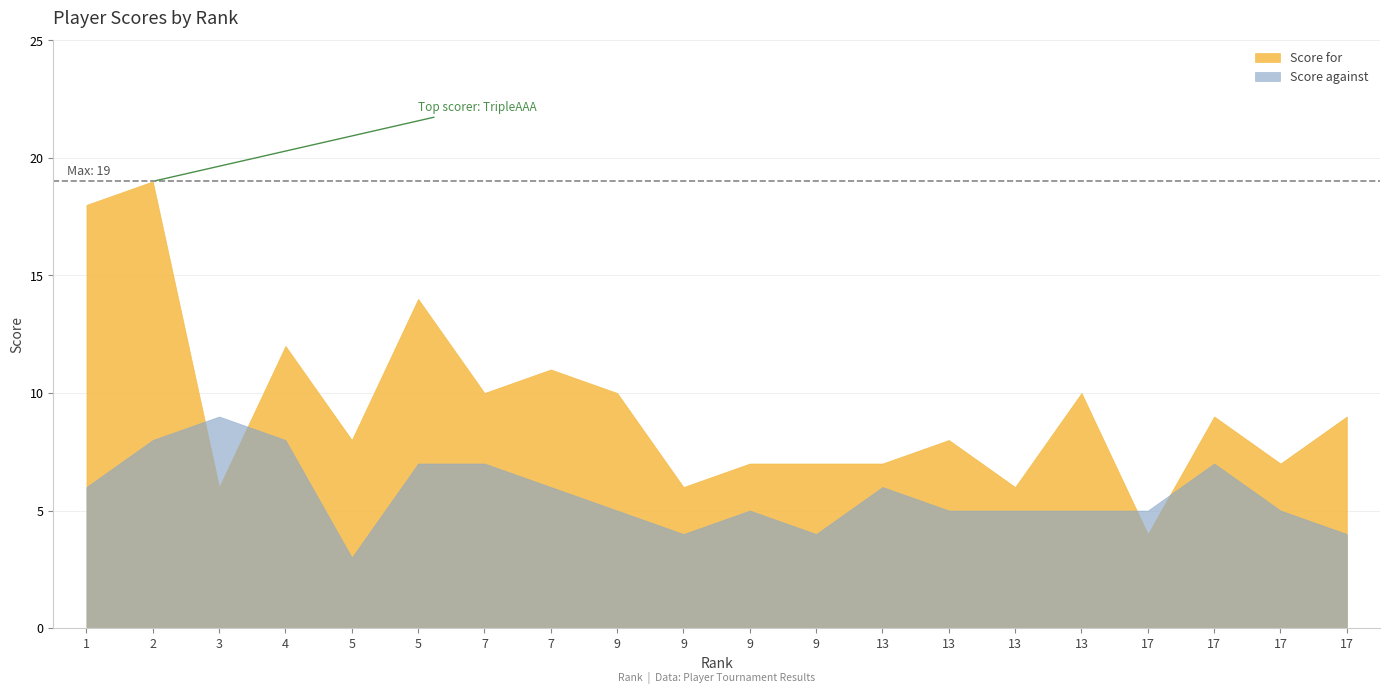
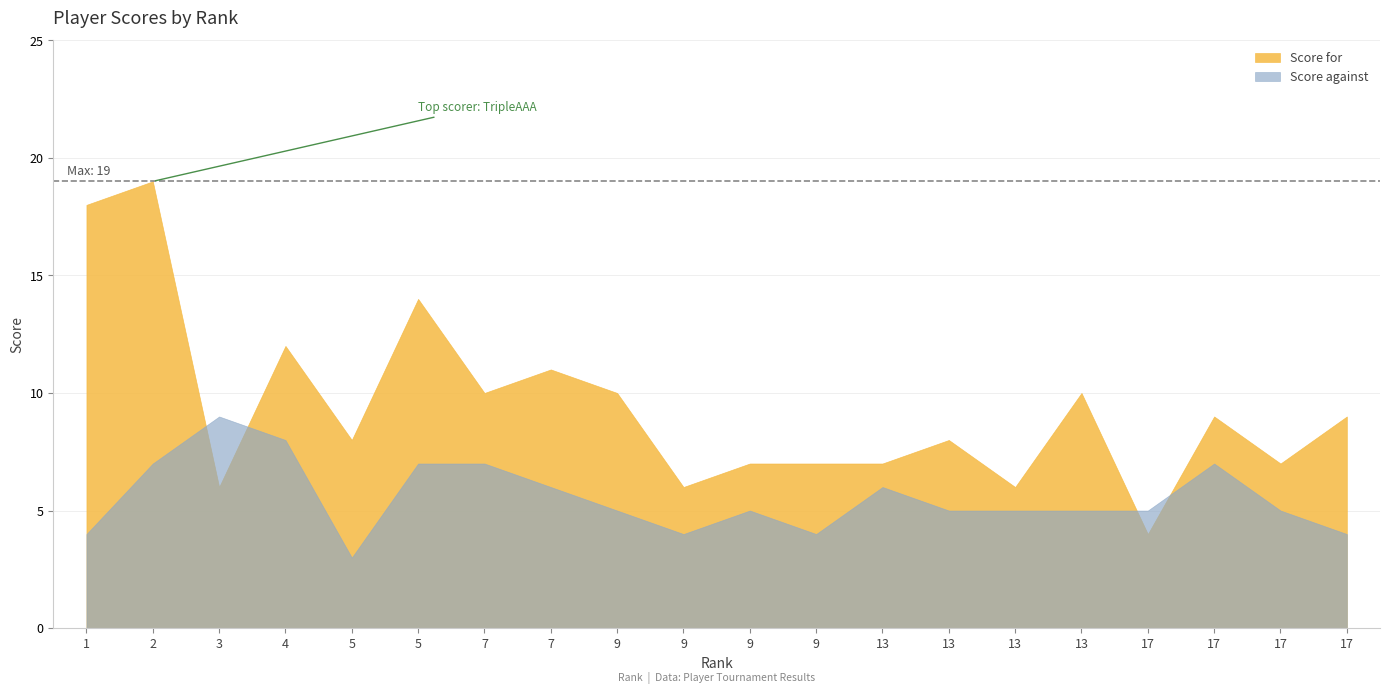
  {
    "Score for": {
      "1": 18,
      "2": 19,
      "3": 6,
      "4": 12
    },
    "Score against": {
-     "1": 6,
-     "2": 8,
+     "1": 4,
+     "2": 7,
      "3": 9,
      "4": 8
    }
  }
